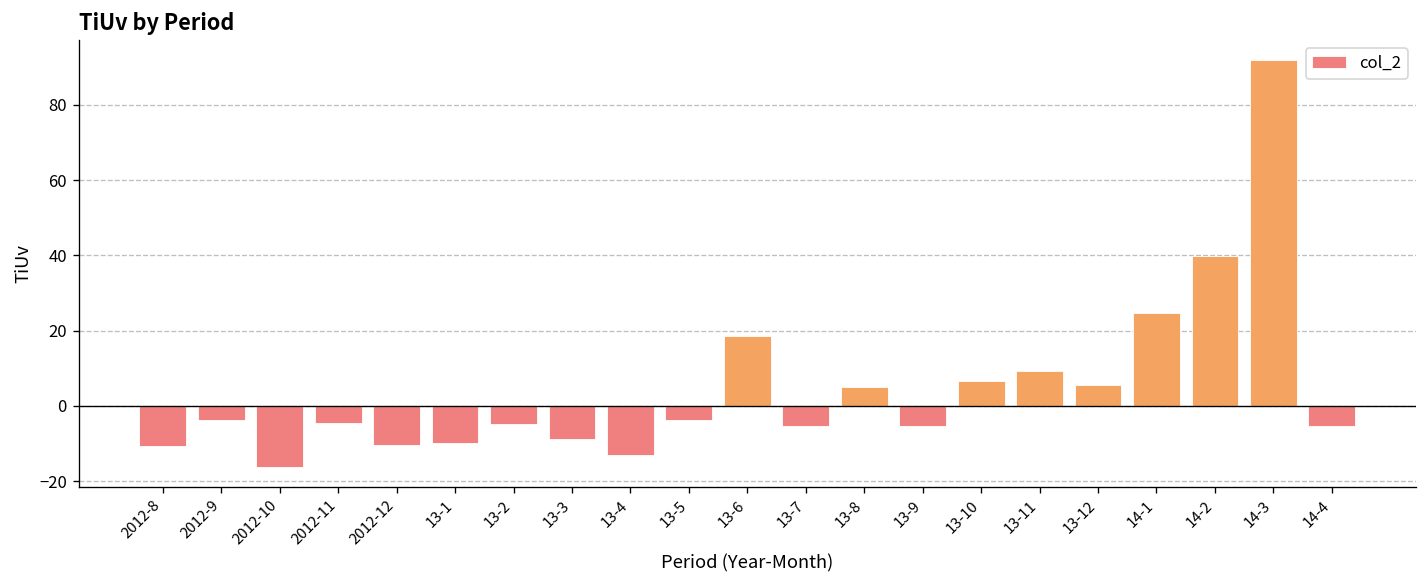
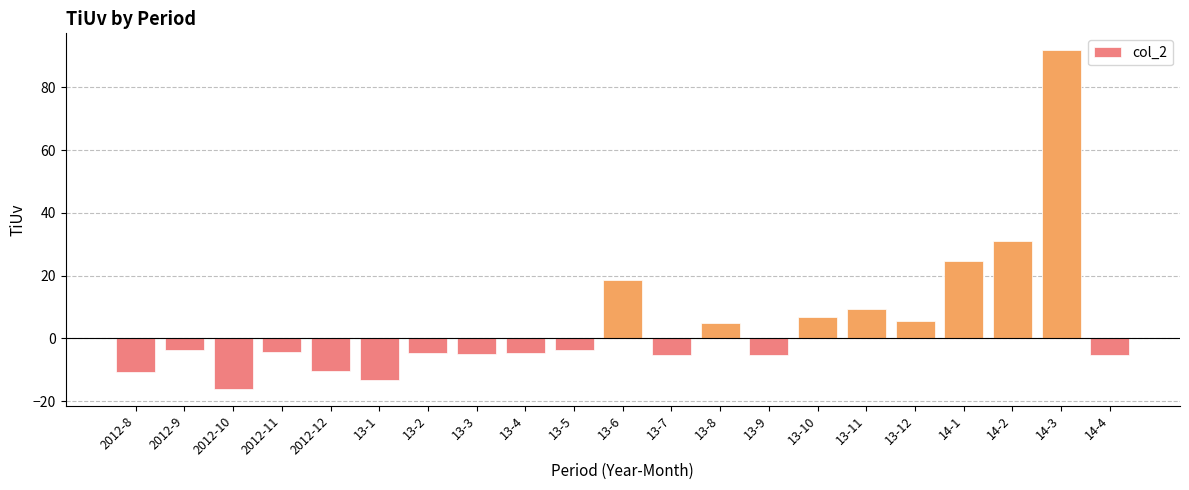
  {
    "2012-8": -11,
    "2012-9": -4,
    "2012-10": -16,
    "2012-11": -4,
    "2012-12": -10,
-   "13-1": -10,
+   "13-1": -13,
    "13-2": -5,
-   "13-3": -9,
-   "13-4": -13,
+   "13-3": -5,
+   "13-4": -5,
    "13-5": -4,
    "13-6": 19,
    "13-7": -5,
    "13-8": 5,
    "13-9": -5,
    "13-10": 7,
    "13-11": 9,
    "13-12": 6,
    "14-1": 25,
-   "14-2": 40,
+   "14-2": 31,
    "14-3": 92,
    "14-4": -5
  }
